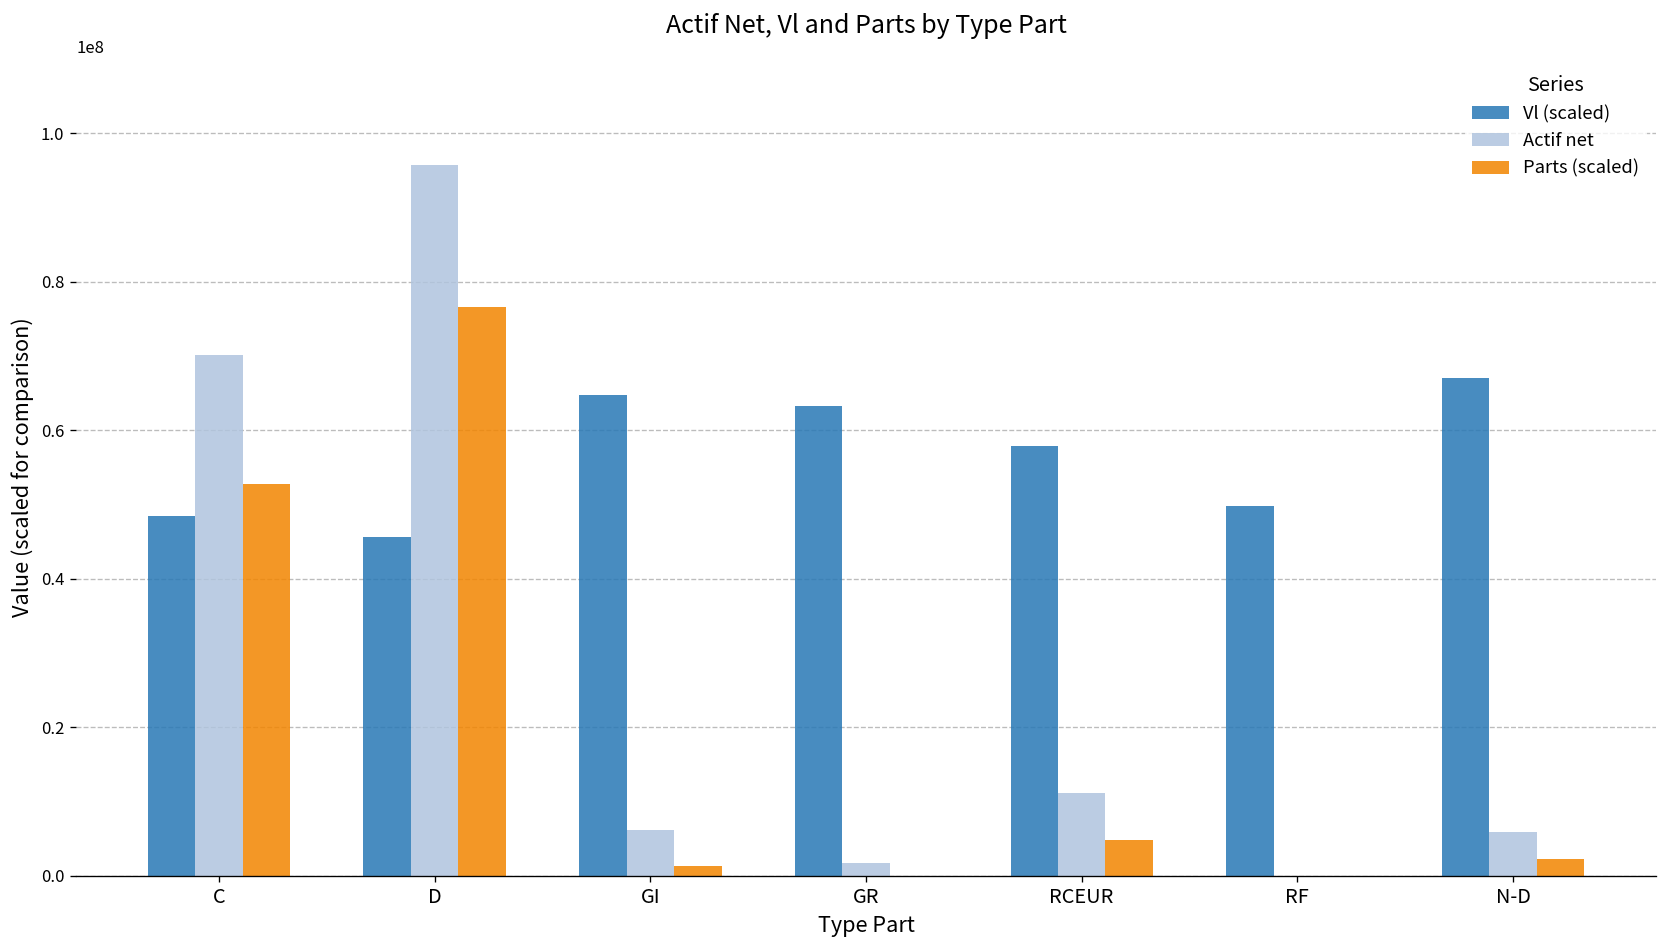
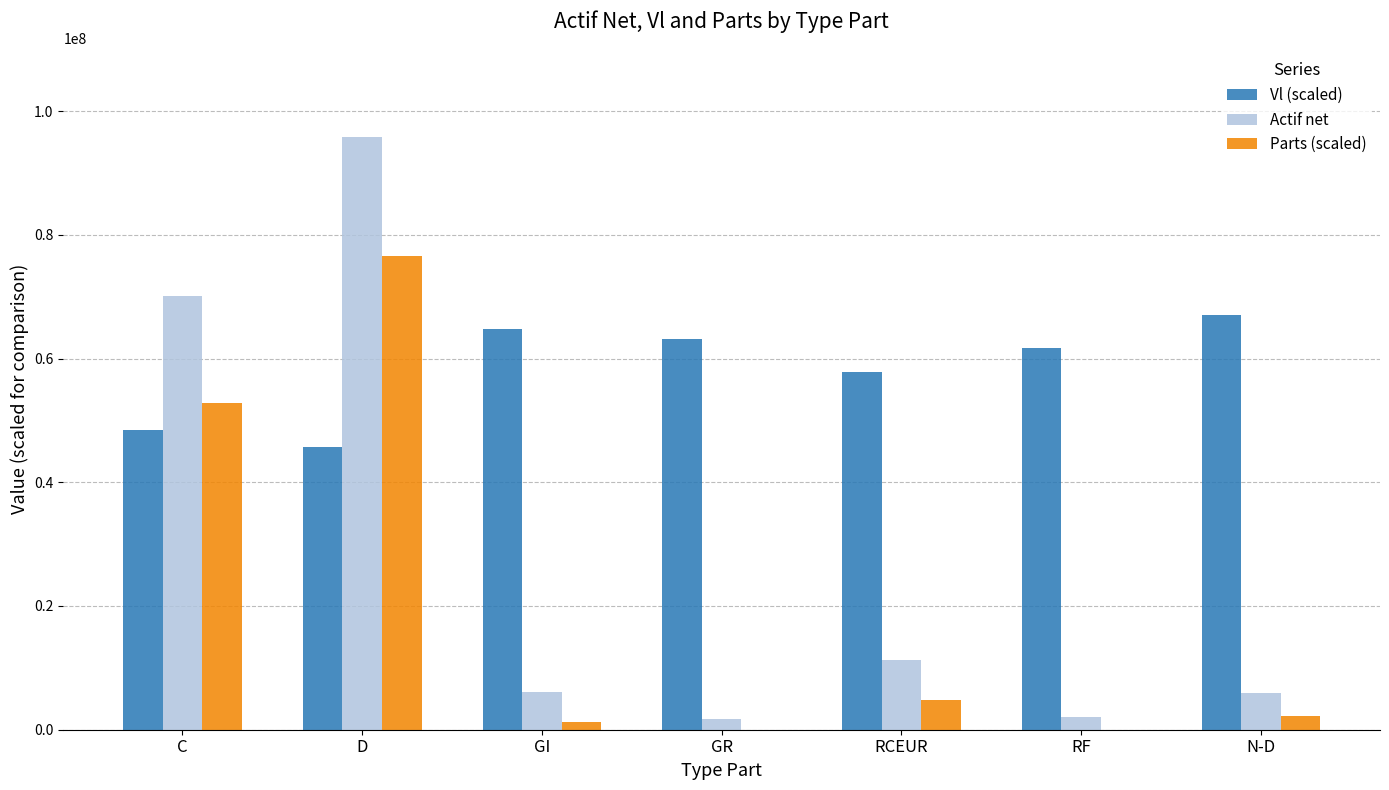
  {
    "Vl (scaled)": {
      "C": 48000000,
      "D": 46000000,
      "GI": 65000000,
      "GR": 63000000,
      "RCEUR": 58000000,
-     "RF": 50000000,
+     "RF": 62000000,
      "N-D": 67000000
    },
    "Actif net": {
      "C": 70000000,
      "D": 96000000,
      "GI": 6000000,
      "GR": 2000000,
      "RCEUR": 11000000,
-     "RF": 0,
+     "RF": 2000000,
      "N-D": 6000000
    },
    "Parts (scaled)": {
      "C": 53000000,
      "D": 77000000,
      "GI": 1000000,
      "RCEUR": 5000000,
      "N-D": 2000000
    }
  }
